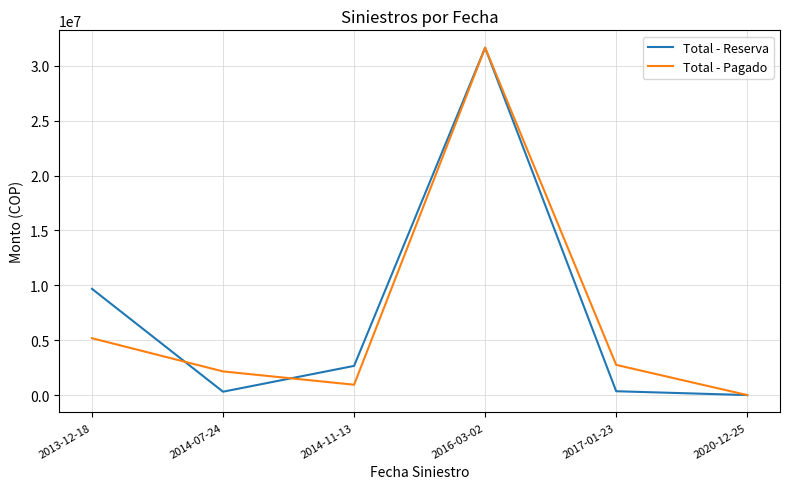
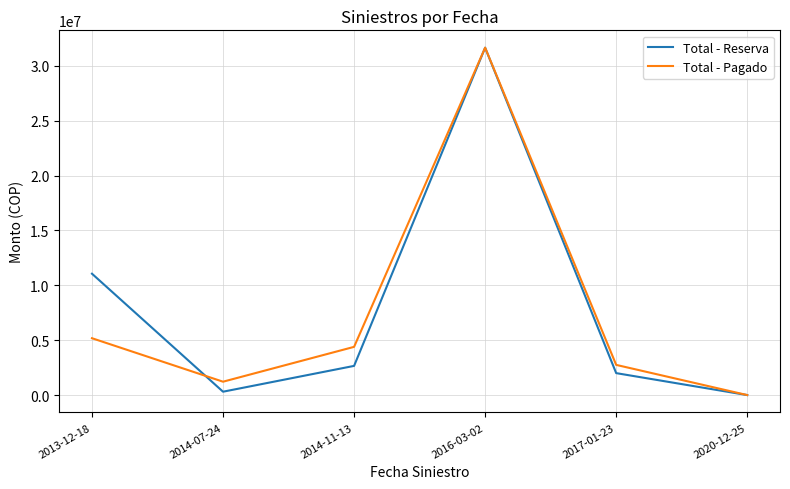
  {
    "Total - Reserva": {
-     "2013-12-18": 9700000,
+     "2013-12-18": 11100000,
      "2014-07-24": 300000,
      "2014-11-13": 2700000,
-     "2017-01-23": 300000
+     "2017-01-23": 2000000
    },
    "Total - Pagado": {
      "2013-12-18": 5200000,
-     "2014-07-24": 2200000,
-     "2014-11-13": 900000,
+     "2014-07-24": 1200000,
+     "2014-11-13": 4400000,
      "2017-01-23": 2700000
    }
  }
